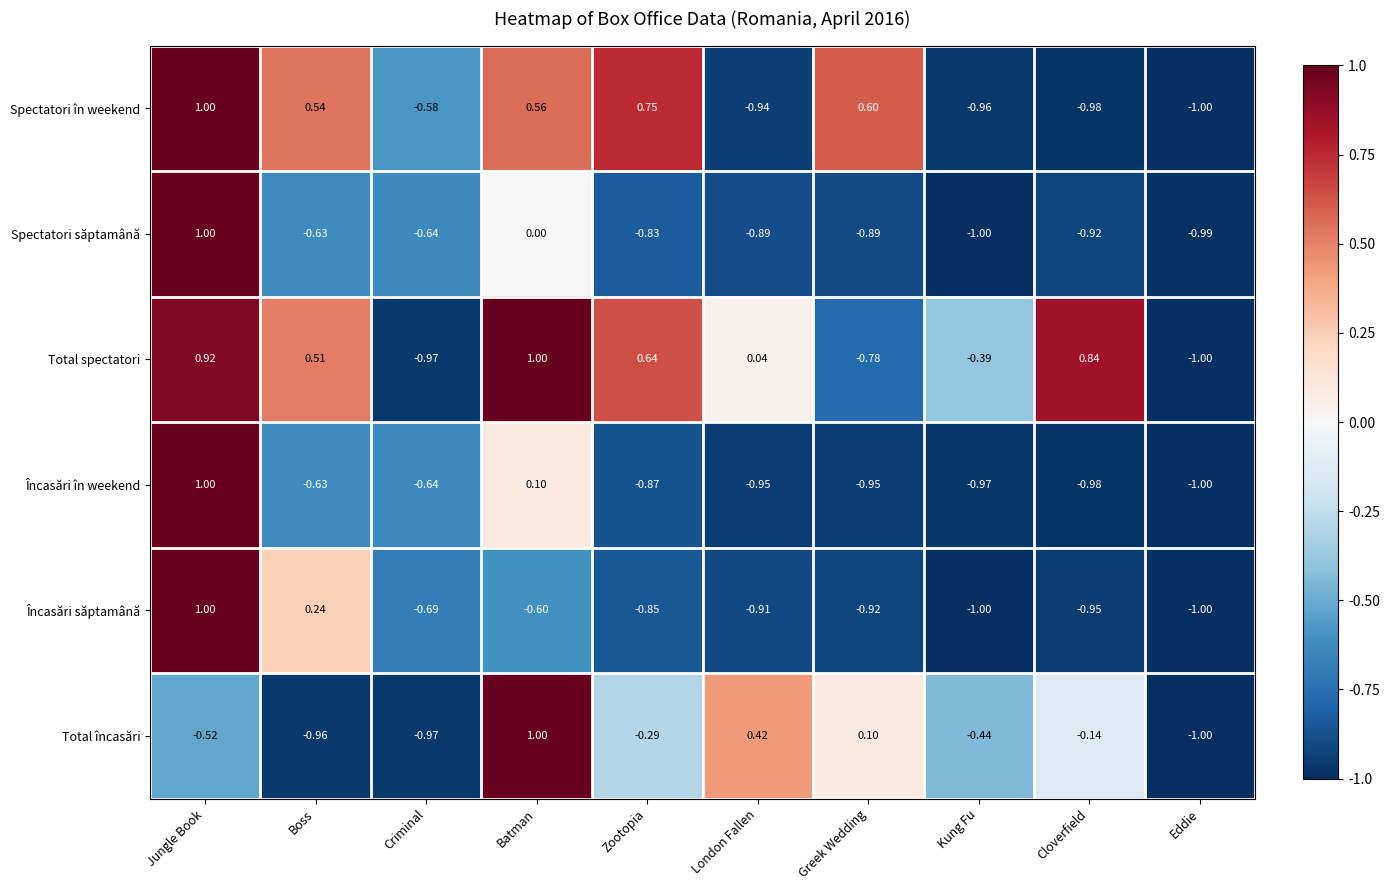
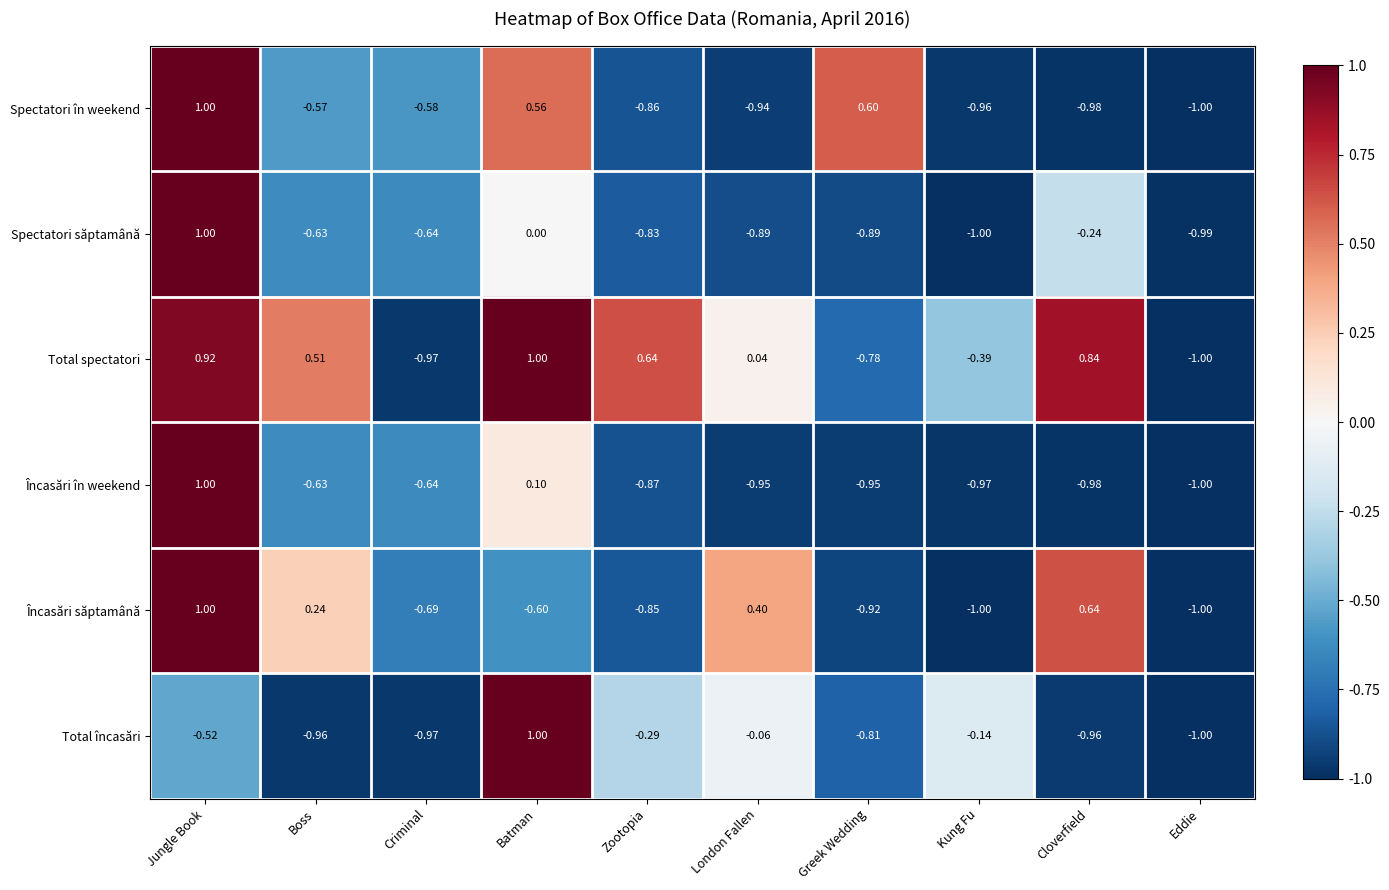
  {
    "Spectatori în weekend": {
      "Jungle Book": 1.00,
-     "Boss": 0.54,
+     "Boss": -0.57,
      "Criminal": -0.58,
      "Batman": 0.56,
-     "Zootopia": 0.75,
+     "Zootopia": -0.86,
      "London Fallen": -0.94,
      "Greek Wedding": 0.60,
      "Kung Fu": -0.96,
      "Cloverfield": -0.98,
      "Eddie": -1.00
    },
    "Spectatori săptamână": {
      "Jungle Book": 1.00,
      "Boss": -0.63,
      "Criminal": -0.64,
      "Batman": 0.00,
      "Zootopia": -0.83,
      "London Fallen": -0.89,
      "Greek Wedding": -0.89,
      "Kung Fu": -1.00,
-     "Cloverfield": -0.92,
+     "Cloverfield": -0.24,
      "Eddie": -0.99
    },
    "Total spectatori": {
      "Jungle Book": 0.92,
      "Boss": 0.51,
      "Criminal": -0.97,
      "Batman": 1.00,
      "Zootopia": 0.64,
      "London Fallen": 0.04,
      "Greek Wedding": -0.78,
      "Kung Fu": -0.39,
      "Cloverfield": 0.84,
      "Eddie": -1.00
    },
    "Încasări în weekend": {
      "Jungle Book": 1.00,
      "Boss": -0.63,
      "Criminal": -0.64,
      "Batman": 0.10,
      "Zootopia": -0.87,
      "London Fallen": -0.95,
      "Greek Wedding": -0.95,
      "Kung Fu": -0.97,
      "Cloverfield": -0.98,
      "Eddie": -1.00
    },
    "Încasări săptamână": {
      "Jungle Book": 1.00,
      "Boss": 0.24,
      "Criminal": -0.69,
      "Batman": -0.60,
      "Zootopia": -0.85,
-     "London Fallen": -0.91,
+     "London Fallen": 0.40,
      "Greek Wedding": -0.92,
      "Kung Fu": -1.00,
-     "Cloverfield": -0.95,
+     "Cloverfield": 0.64,
      "Eddie": -1.00
    },
    "Total încasări": {
      "Jungle Book": -0.52,
      "Boss": -0.96,
      "Criminal": -0.97,
      "Batman": 1.00,
      "Zootopia": -0.29,
-     "London Fallen": 0.42,
-     "Greek Wedding": 0.10,
-     "Kung Fu": -0.44,
-     "Cloverfield": -0.14,
+     "London Fallen": -0.06,
+     "Greek Wedding": -0.81,
+     "Kung Fu": -0.14,
+     "Cloverfield": -0.96,
      "Eddie": -1.00
    }
  }
